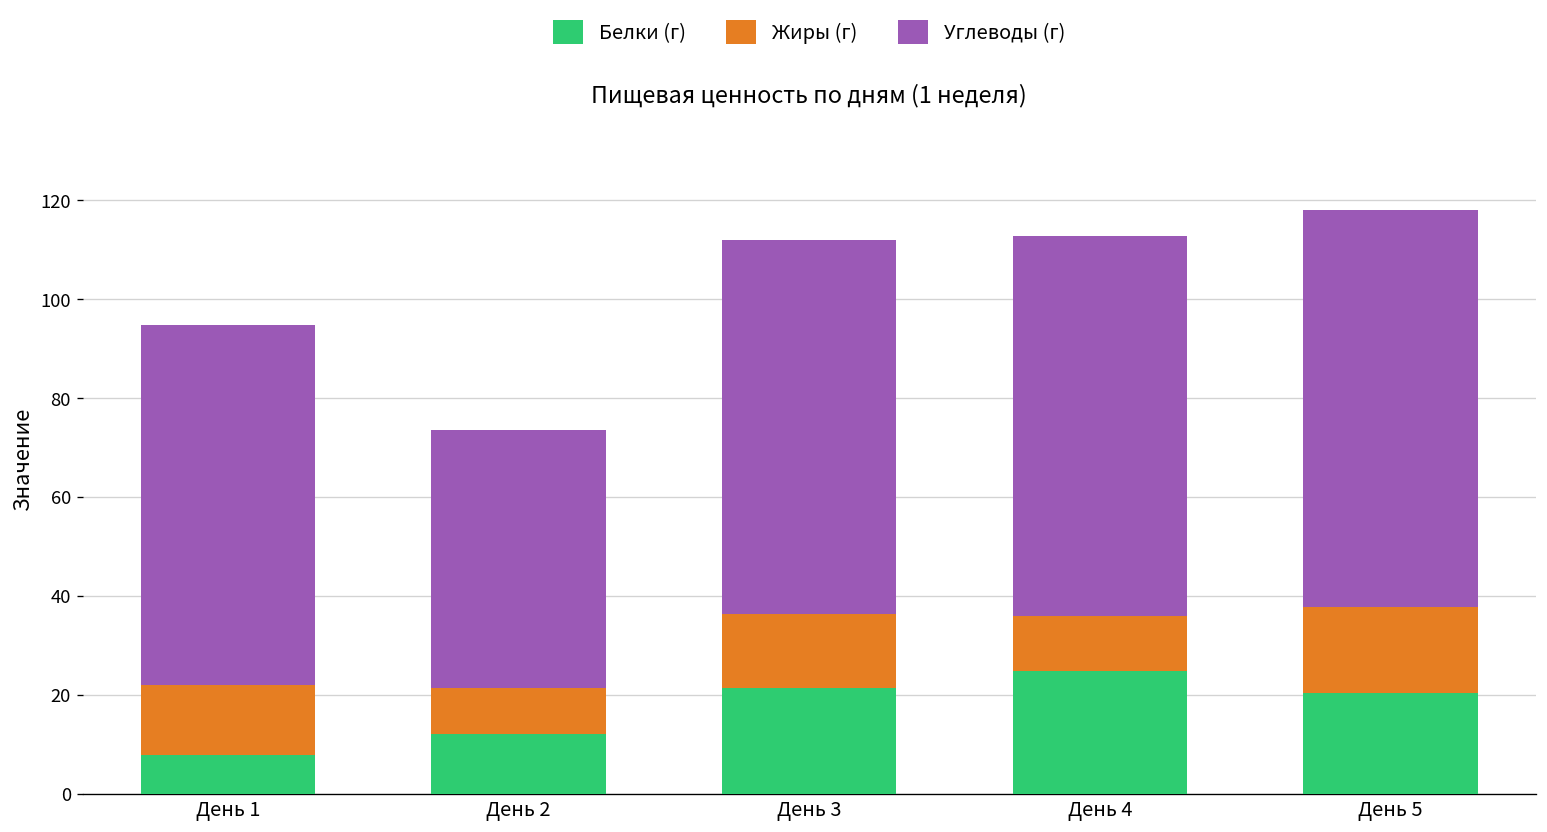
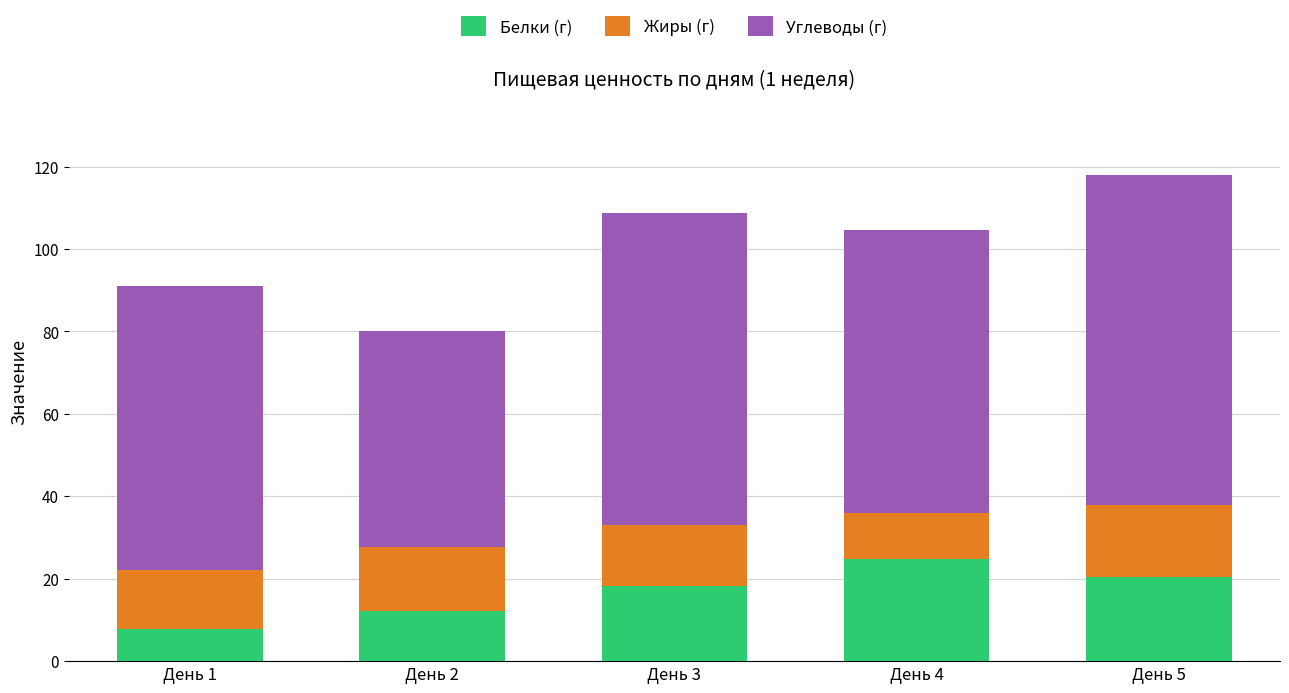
  {
    "Белки (г)": {
      "День 1": 8,
      "День 2": 12,
-     "День 3": 21,
+     "День 3": 18,
      "День 4": 25,
      "День 5": 20
    },
    "Жиры (г)": {
      "День 1": 14,
-     "День 2": 9,
+     "День 2": 16,
      "День 3": 15,
      "День 4": 11,
      "День 5": 17
    },
    "Углеводы (г)": {
-     "День 1": 73,
+     "День 1": 69,
      "День 2": 52,
      "День 3": 76,
-     "День 4": 77,
+     "День 4": 69,
      "День 5": 80
    }
  }
